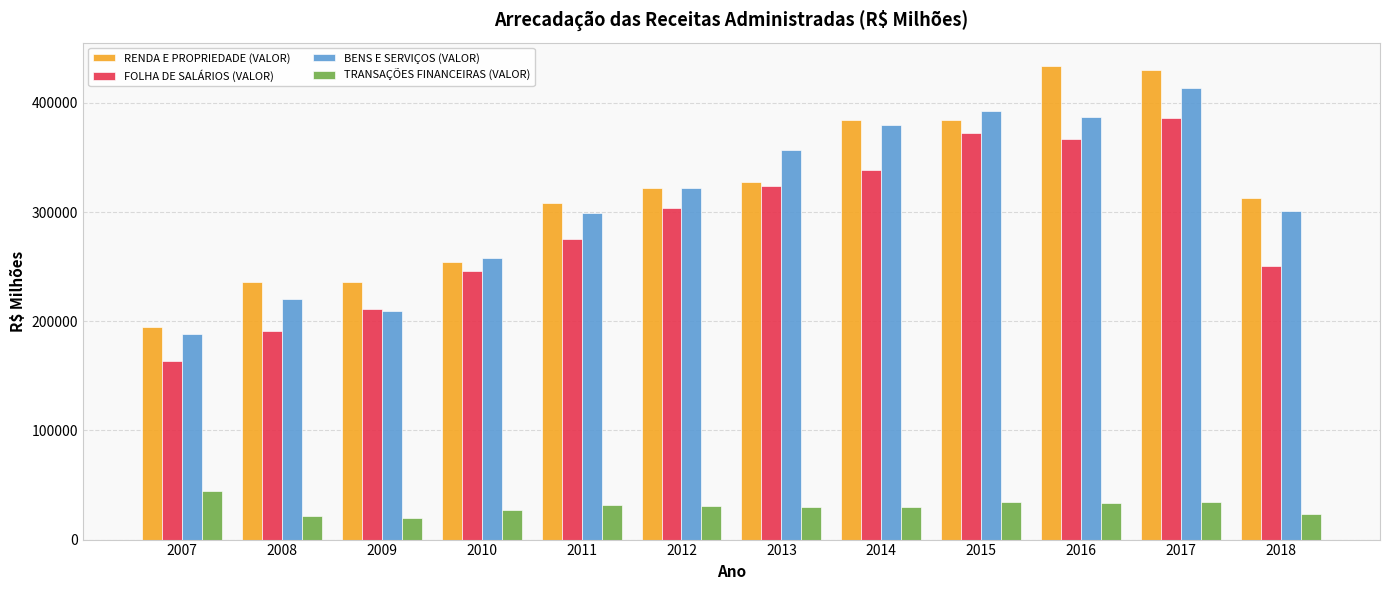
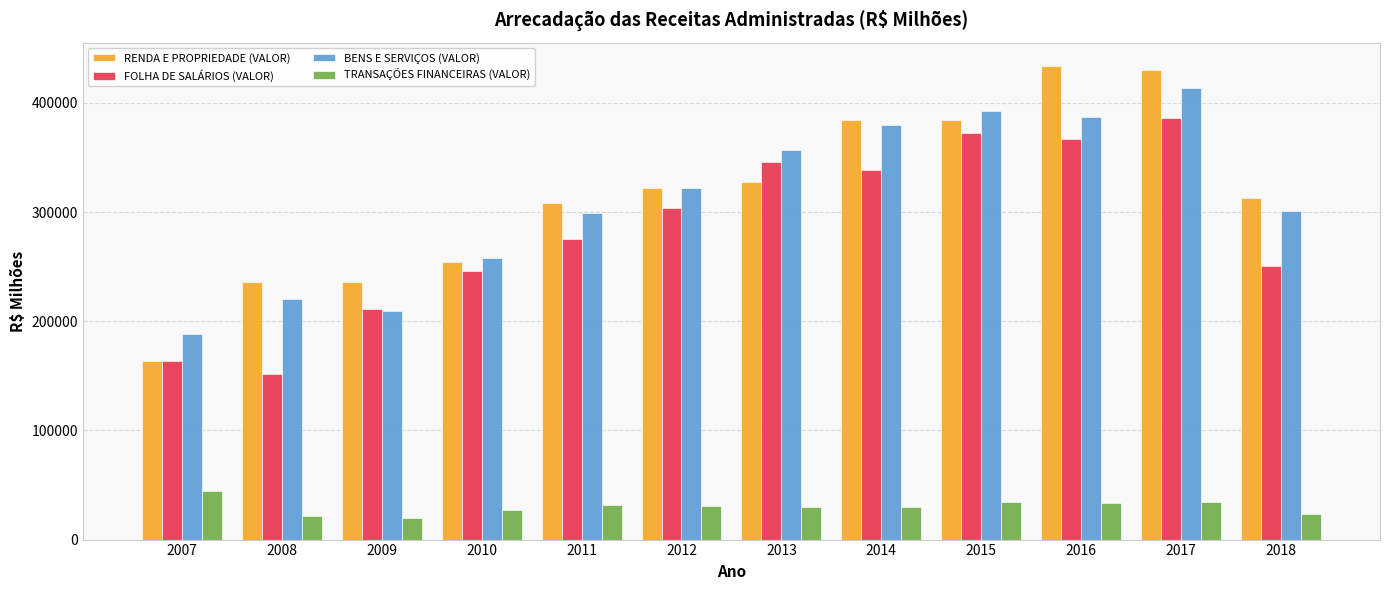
  {
    "RENDA E PROPRIEDADE (VALOR)": {
-     "2007": 195000,
+     "2007": 164000,
      "2008": 236000,
      "2009": 236000,
      "2010": 255000,
      "2011": 309000,
      "2012": 322000,
      "2013": 328000,
      "2014": 384000,
      "2015": 385000,
      "2016": 434000,
      "2017": 430000,
      "2018": 313000
    },
    "FOLHA DE SALÁRIOS (VALOR)": {
      "2007": 164000,
-     "2008": 191000,
+     "2008": 152000,
      "2009": 211000,
      "2010": 246000,
      "2011": 275000,
      "2012": 304000,
-     "2013": 324000,
+     "2013": 345000,
      "2014": 339000,
      "2015": 372000,
      "2016": 367000,
      "2017": 386000,
      "2018": 251000
    },
    "BENS E SERVIÇOS (VALOR)": {
      "2007": 189000,
      "2008": 221000,
      "2009": 209000,
      "2010": 258000,
      "2011": 299000,
      "2012": 322000,
      "2013": 357000,
      "2014": 380000,
      "2015": 393000,
      "2016": 387000,
      "2017": 414000,
      "2018": 301000
    },
    "TRANSAÇÕES FINANCEIRAS (VALOR)": {
      "2007": 44000,
      "2008": 21000,
      "2009": 20000,
      "2010": 27000,
      "2011": 32000,
      "2012": 31000,
      "2013": 30000,
      "2014": 30000,
      "2015": 35000,
      "2016": 34000,
      "2017": 35000,
      "2018": 24000
    }
  }
